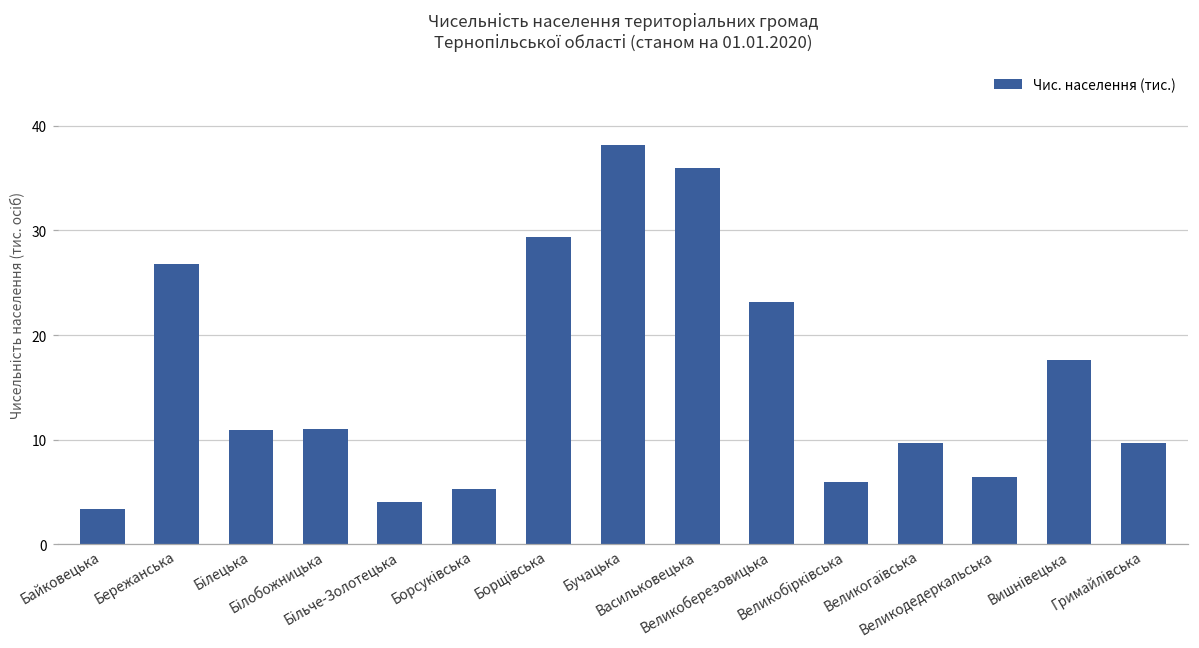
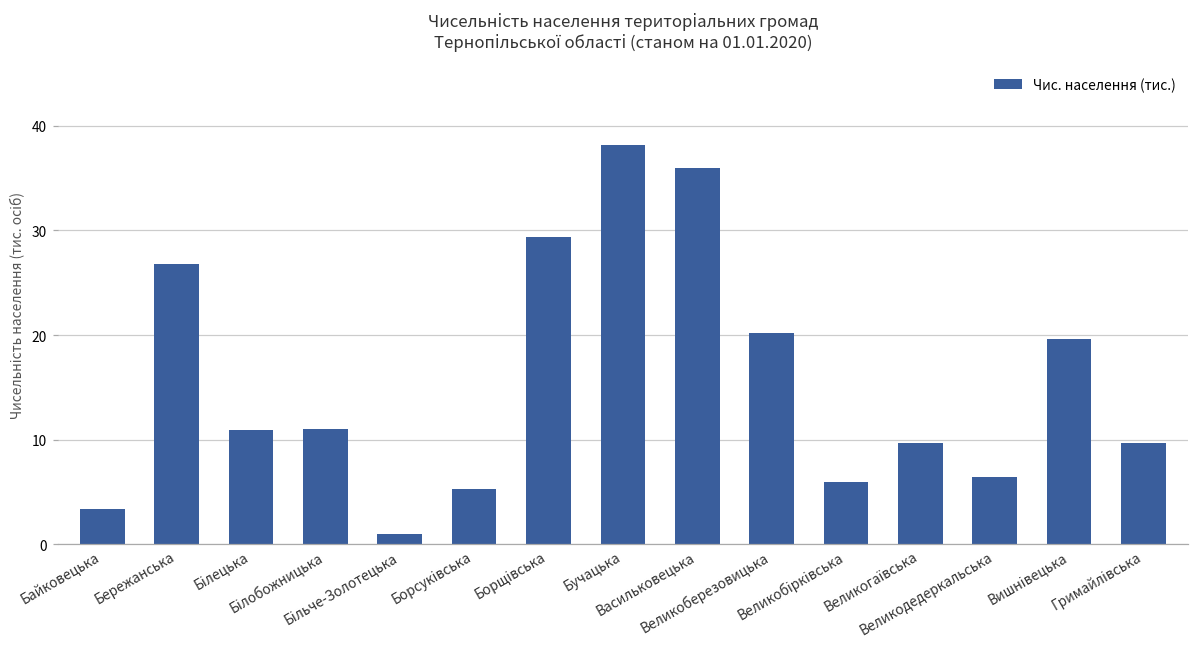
  {
    "Байковецька": 3,
    "Бережанська": 27,
    "Білецька": 11,
    "Білобожницька": 11,
-   "Більче-Золотецька": 4,
+   "Більче-Золотецька": 1,
    "Борсуківська": 5,
    "Борщівська": 29,
    "Бучацька": 38,
    "Васильковецька": 36,
-   "Великоберезовицька": 23,
+   "Великоберезовицька": 20,
    "Великобірківська": 6,
    "Великогаївська": 10,
    "Великодедеркальська": 6,
-   "Вишнівецька": 18,
+   "Вишнівецька": 20,
    "Гримайлівська": 10
  }
